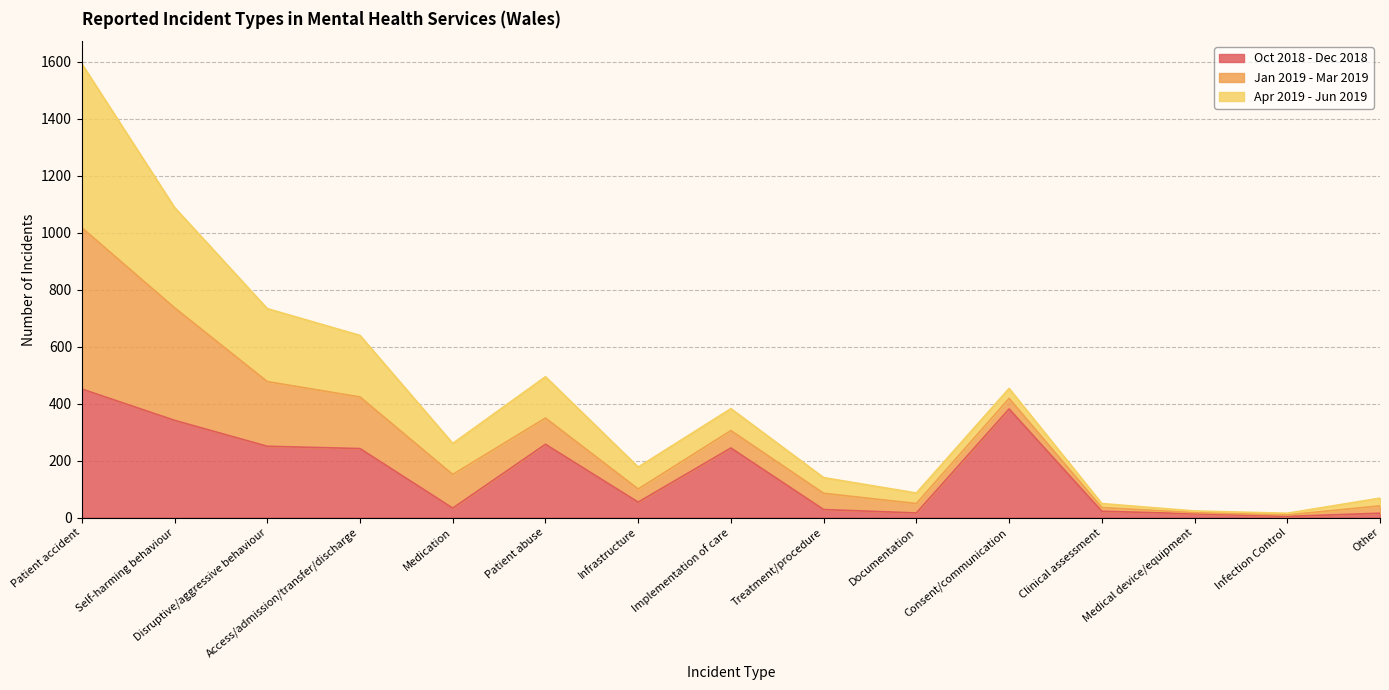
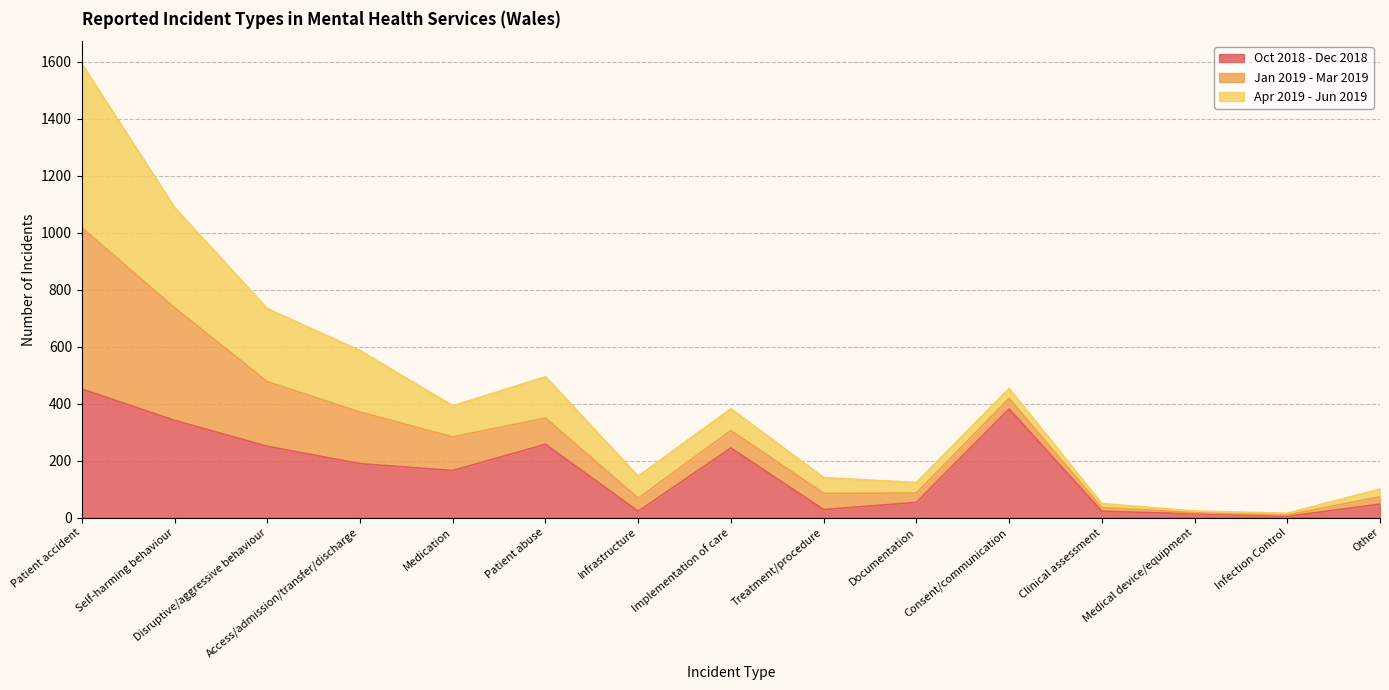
  {
    "Oct 2018 - Dec 2018": {
      "Patient accident": 450,
      "Self-harming behaviour": 340,
      "Disruptive/aggressive behaviour": 250,
-     "Access/admission/transfer/discharge": 240,
-     "Medication": 30,
+     "Access/admission/transfer/discharge": 190,
+     "Medication": 170,
      "Patient abuse": 260,
-     "Infrastructure": 50,
+     "Infrastructure": 20,
      "Implementation of care": 240,
      "Treatment/procedure": 30,
-     "Documentation": 20,
+     "Documentation": 50,
      "Consent/communication": 380,
      "Clinical assessment": 20,
-     "Other": 20
+     "Other": 50
    }
  }
